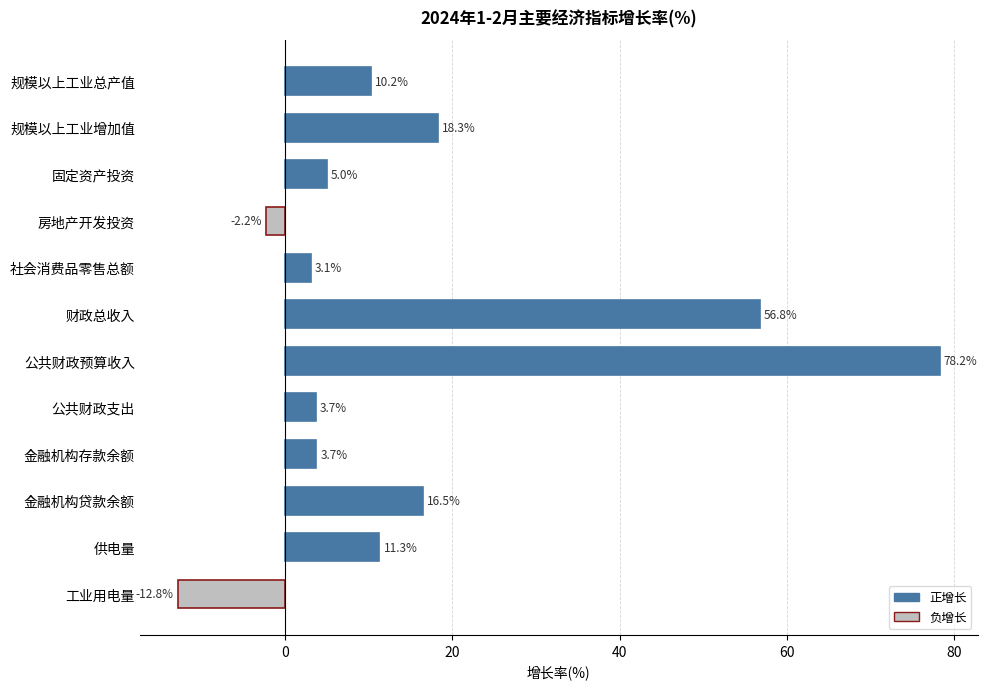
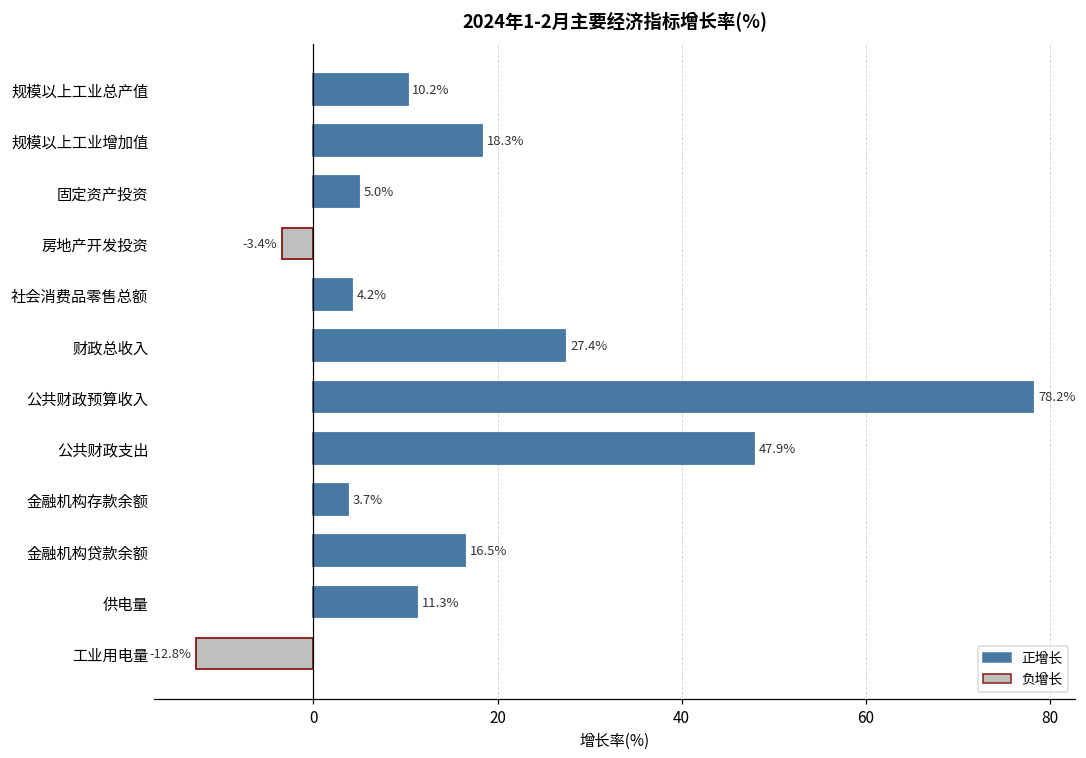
  {
    "规模以上工业总产值": "10.2%",
    "规模以上工业增加值": "18.3%",
    "固定资产投资": "5.0%",
-   "房地产开发投资": "-2.2%",
-   "社会消费品零售总额": "3.1%",
-   "财政总收入": "56.8%",
+   "房地产开发投资": "-3.4%",
+   "社会消费品零售总额": "4.2%",
+   "财政总收入": "27.4%",
    "公共财政预算收入": "78.2%",
-   "公共财政支出": "3.7%",
+   "公共财政支出": "47.9%",
    "金融机构存款余额": "3.7%",
    "金融机构贷款余额": "16.5%",
    "供电量": "11.3%",
    "工业用电量": "-12.8%"
  }
